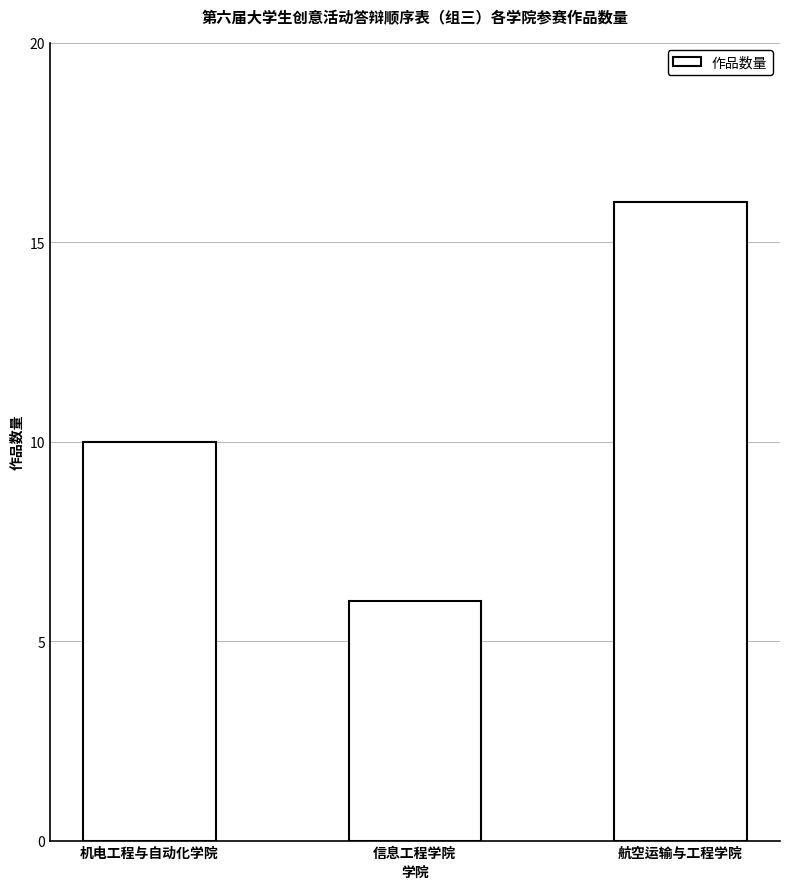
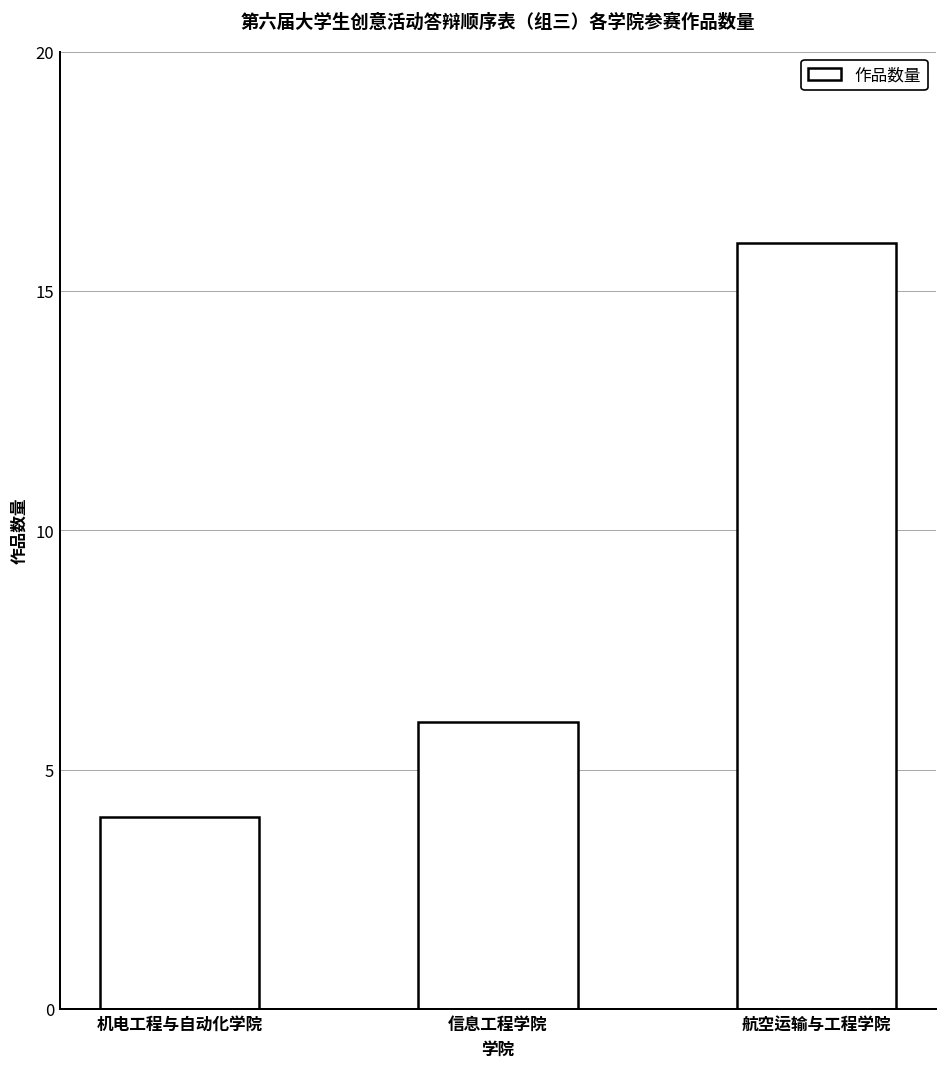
  {
-   "机电工程与自动化学院": 10,
+   "机电工程与自动化学院": 4,
    "信息工程学院": 6,
    "航空运输与工程学院": 16
  }
